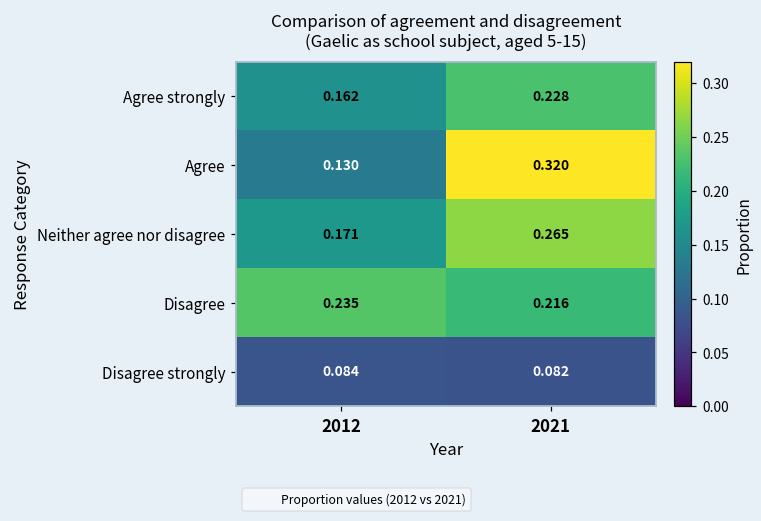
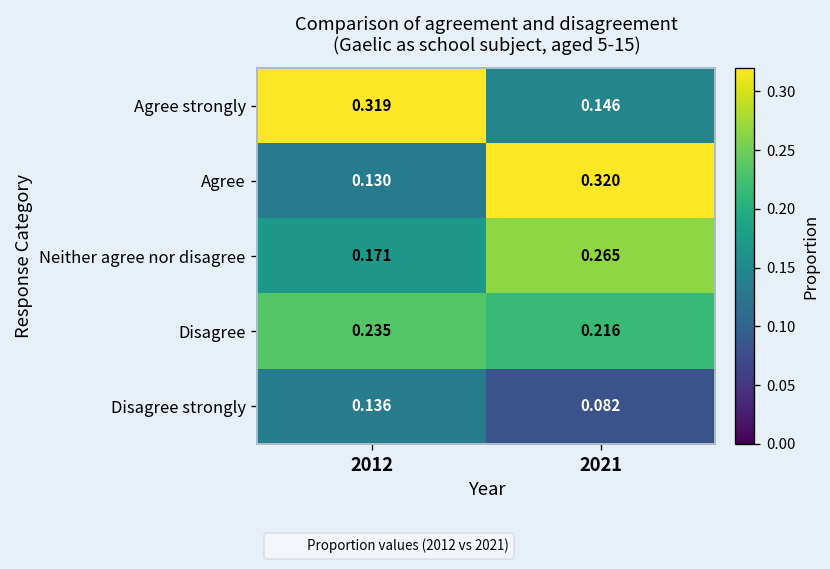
  {
    "Agree strongly": {
-     "2012": 0.162,
-     "2021": 0.228
+     "2012": 0.319,
+     "2021": 0.146
    },
    "Agree": {
      "2012": 0.130,
      "2021": 0.320
    },
    "Neither agree nor disagree": {
      "2012": 0.171,
      "2021": 0.265
    },
    "Disagree": {
      "2012": 0.235,
      "2021": 0.216
    },
    "Disagree strongly": {
-     "2012": 0.084,
+     "2012": 0.136,
      "2021": 0.082
    }
  }
